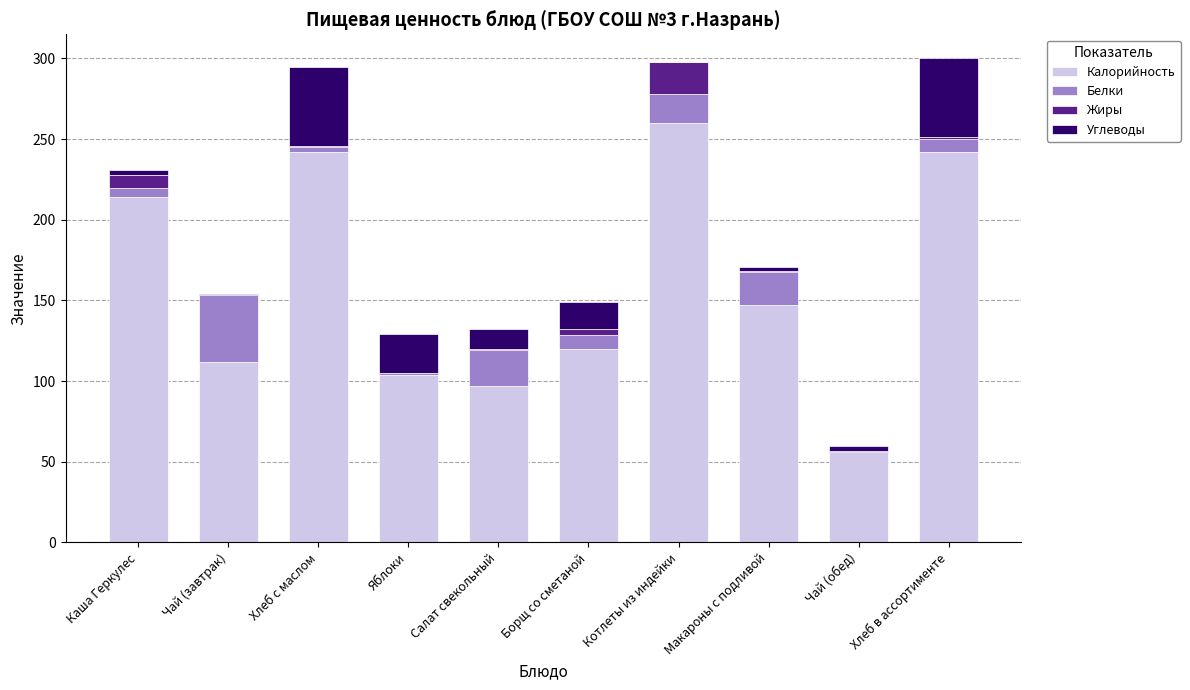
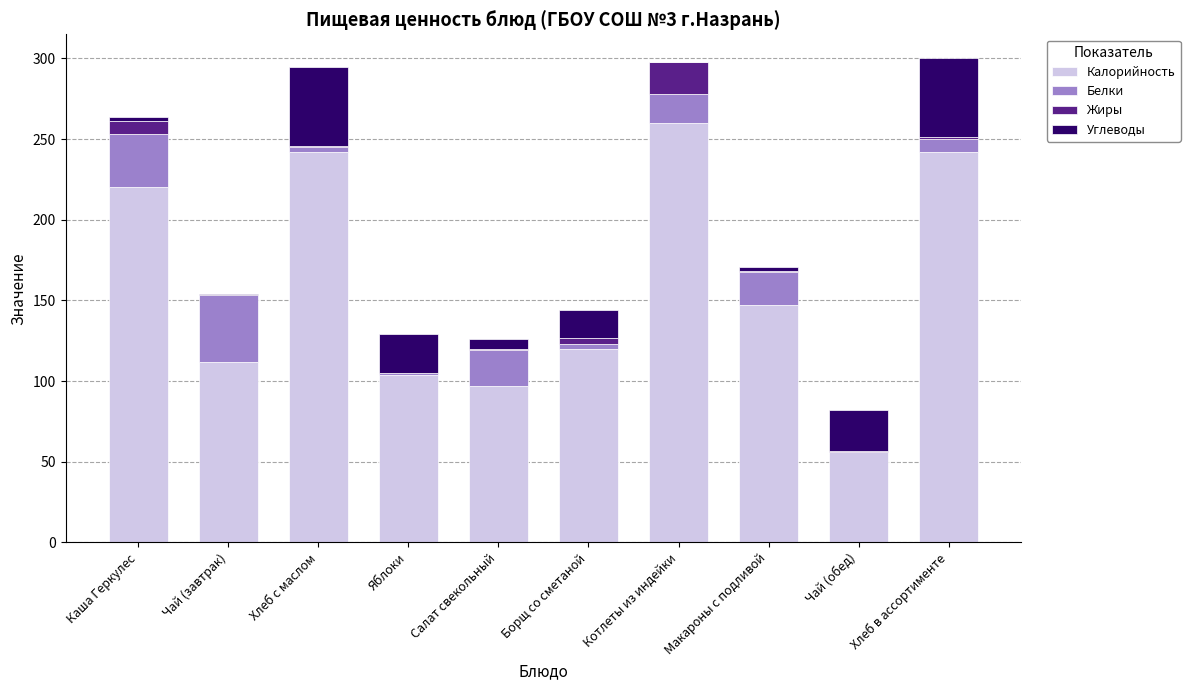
  {
    "Калорийность": {
-     "Каша Геркулес": 214,
+     "Каша Геркулес": 220,
      "Чай (завтрак)": 112,
      "Хлеб с маслом": 242,
      "Яблоки": 104,
      "Салат свекольный": 97,
      "Борщ со сметаной": 120,
      "Котлеты из индейки": 260,
      "Макароны с подливой": 147,
      "Чай (обед)": 56,
      "Хлеб в ассортименте": 242
    },
    "Белки": {
-     "Каша Геркулес": 6,
+     "Каша Геркулес": 33,
      "Чай (завтрак)": 42,
      "Хлеб с маслом": 3,
      "Салат свекольный": 22,
-     "Борщ со сметаной": 8,
+     "Борщ со сметаной": 3,
      "Котлеты из индейки": 18,
      "Макароны с подливой": 20,
      "Хлеб в ассортименте": 8
    },
    "Жиры": {
      "Каша Геркулес": 8,
      "Чай (завтрак)": 0,
      "Борщ со сметаной": 4,
      "Котлеты из индейки": 20
    },
    "Углеводы": {
      "Каша Геркулес": 3,
      "Хлеб с маслом": 49,
      "Яблоки": 24,
-     "Салат свекольный": 12,
+     "Салат свекольный": 6,
      "Борщ со сметаной": 17,
      "Котлеты из индейки": 0,
      "Макароны с подливой": 3,
-     "Чай (обед)": 3,
+     "Чай (обед)": 26,
      "Хлеб в ассортименте": 49
    }
  }
